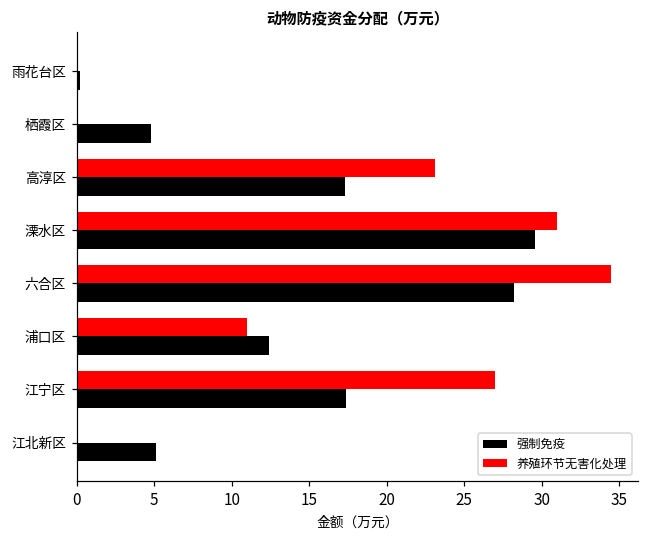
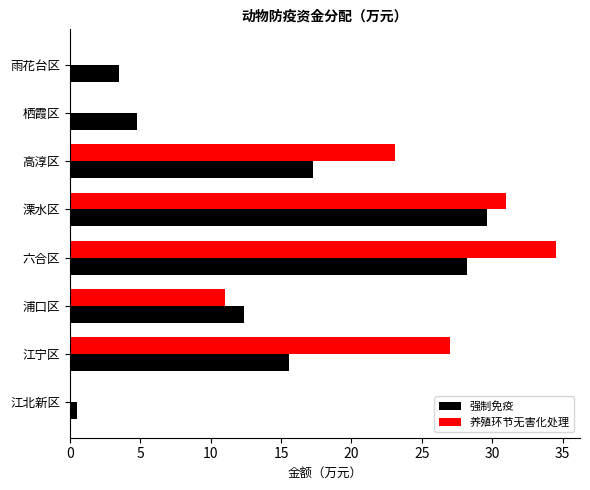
  {
    "强制免疫": {
-     "雨花台区": 0.2,
+     "雨花台区": 3.5,
      "栖霞区": 4.8,
      "高淳区": 17.3,
      "溧水区": 29.6,
      "六合区": 28.2,
      "浦口区": 12.4,
-     "江宁区": 17.4,
-     "江北新区": 5.1
+     "江宁区": 15.6,
+     "江北新区": 0.5
    },
    "养殖环节无害化处理": {
      "雨花台区": 0.0,
      "栖霞区": 0.0,
      "高淳区": 23.1,
      "溧水区": 31.0,
      "六合区": 34.5,
      "浦口区": 11.0,
      "江宁区": 27.0,
      "江北新区": 0.0
    }
  }
